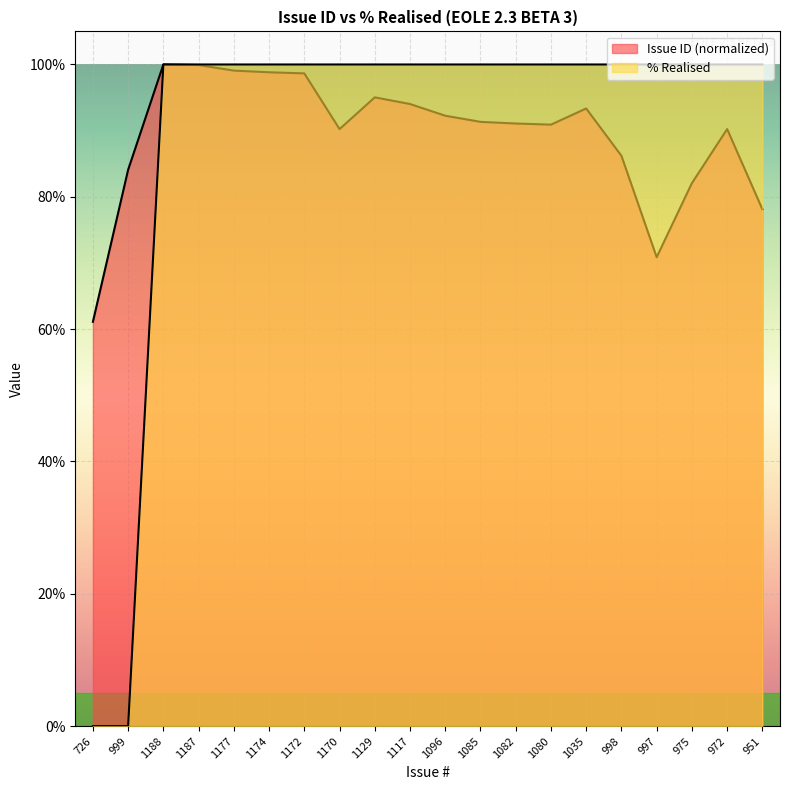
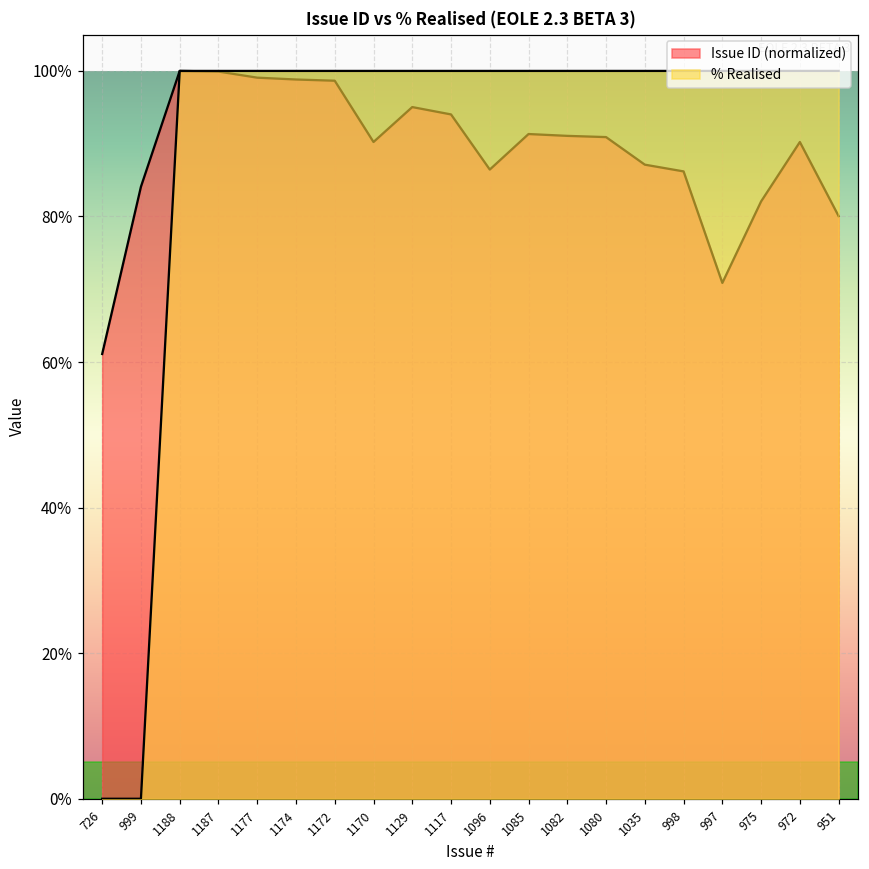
  {
    "Issue ID (normalized)": {
      "726": "61%",
      "999": "84%",
      "1177": "99%",
      "1174": "99%",
      "1172": "99%",
      "1170": "90%",
      "1129": "95%",
      "1117": "94%",
-     "1096": "92%",
+     "1096": "86%",
      "1085": "91%",
      "1082": "91%",
      "1080": "91%",
-     "1035": "93%",
+     "1035": "87%",
      "998": "86%",
      "997": "71%",
      "975": "82%",
      "972": "90%",
-     "951": "78%"
+     "951": "80%"
    },
    "% Realised": {
      "1177": "100%",
      "1174": "100%",
      "1172": "100%",
      "1170": "100%",
      "1129": "100%",
      "1117": "100%",
      "1096": "100%",
      "1085": "100%",
      "1082": "100%",
      "1080": "100%",
      "1035": "100%"
    }
  }
